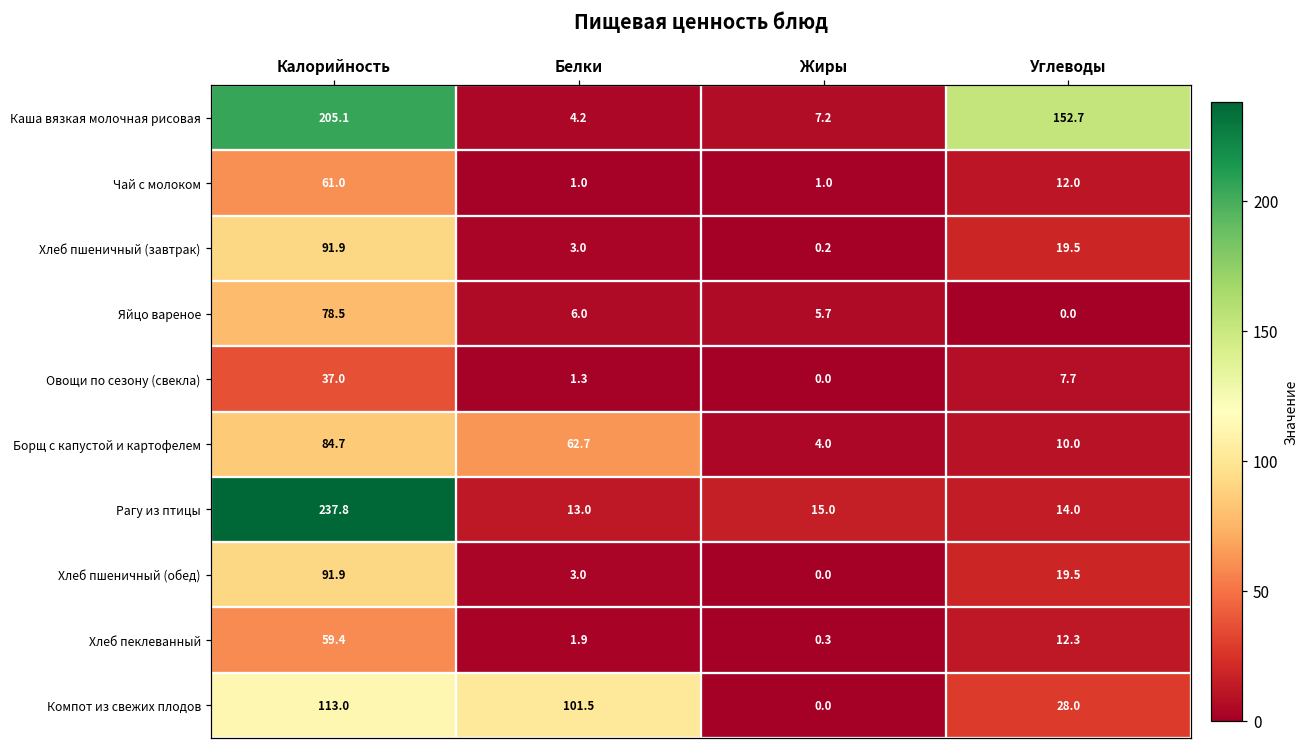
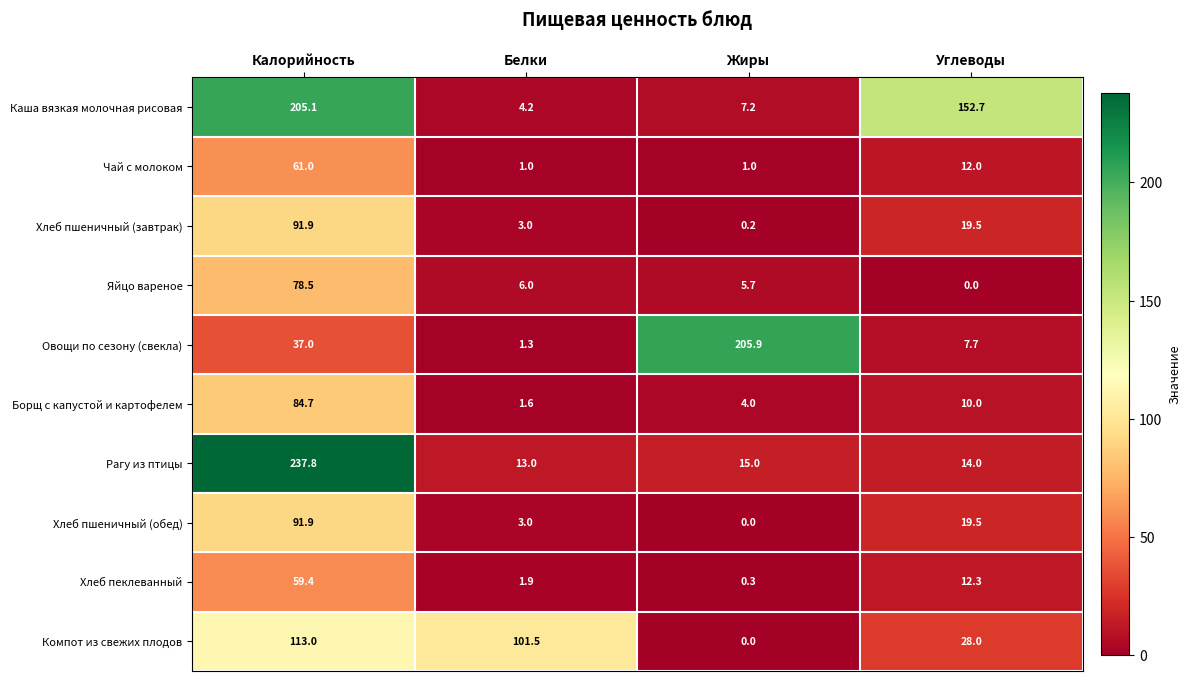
  {
    "Каша вязкая молочная рисовая": {
      "Калорийность": 205.1,
      "Белки": 4.2,
      "Жиры": 7.2,
      "Углеводы": 152.7
    },
    "Чай с молоком": {
      "Калорийность": 61.0,
      "Белки": 1.0,
      "Жиры": 1.0,
      "Углеводы": 12.0
    },
    "Хлеб пшеничный (завтрак)": {
      "Калорийность": 91.9,
      "Белки": 3.0,
      "Жиры": 0.2,
      "Углеводы": 19.5
    },
    "Яйцо вареное": {
      "Калорийность": 78.5,
      "Белки": 6.0,
      "Жиры": 5.7,
      "Углеводы": 0.0
    },
    "Овощи по сезону (свекла)": {
      "Калорийность": 37.0,
      "Белки": 1.3,
-     "Жиры": 0.0,
+     "Жиры": 205.9,
      "Углеводы": 7.7
    },
    "Борщ с капустой и картофелем": {
      "Калорийность": 84.7,
-     "Белки": 62.7,
+     "Белки": 1.6,
      "Жиры": 4.0,
      "Углеводы": 10.0
    },
    "Рагу из птицы": {
      "Калорийность": 237.8,
      "Белки": 13.0,
      "Жиры": 15.0,
      "Углеводы": 14.0
    },
    "Хлеб пшеничный (обед)": {
      "Калорийность": 91.9,
      "Белки": 3.0,
      "Жиры": 0.0,
      "Углеводы": 19.5
    },
    "Хлеб пеклеванный": {
      "Калорийность": 59.4,
      "Белки": 1.9,
      "Жиры": 0.3,
      "Углеводы": 12.3
    },
    "Компот из свежих плодов": {
      "Калорийность": 113.0,
      "Белки": 101.5,
      "Жиры": 0.0,
      "Углеводы": 28.0
    }
  }
